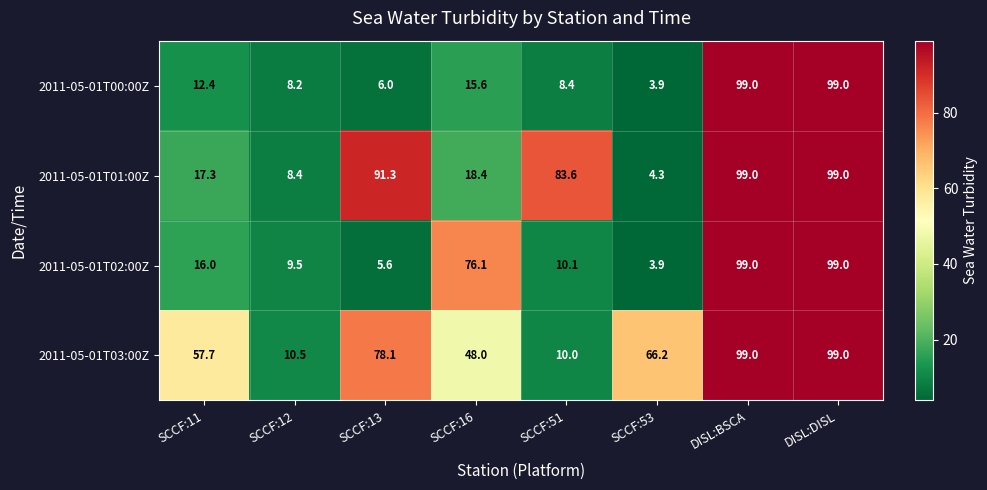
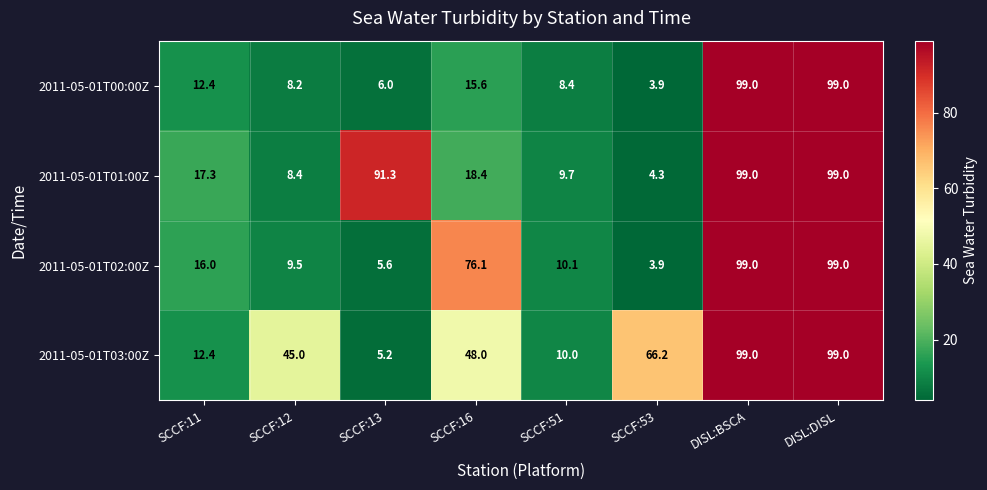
  {
    "2011-05-01T00:00Z": {
      "SCCF:11": 12.4,
      "SCCF:12": 8.2,
      "SCCF:13": 6.0,
      "SCCF:16": 15.6,
      "SCCF:51": 8.4,
      "SCCF:53": 3.9,
      "DISL:BSCA": 99.0,
      "DISL:DISL": 99.0
    },
    "2011-05-01T01:00Z": {
      "SCCF:11": 17.3,
      "SCCF:12": 8.4,
      "SCCF:13": 91.3,
      "SCCF:16": 18.4,
-     "SCCF:51": 83.6,
+     "SCCF:51": 9.7,
      "SCCF:53": 4.3,
      "DISL:BSCA": 99.0,
      "DISL:DISL": 99.0
    },
    "2011-05-01T02:00Z": {
      "SCCF:11": 16.0,
      "SCCF:12": 9.5,
      "SCCF:13": 5.6,
      "SCCF:16": 76.1,
      "SCCF:51": 10.1,
      "SCCF:53": 3.9,
      "DISL:BSCA": 99.0,
      "DISL:DISL": 99.0
    },
    "2011-05-01T03:00Z": {
-     "SCCF:11": 57.7,
-     "SCCF:12": 10.5,
-     "SCCF:13": 78.1,
+     "SCCF:11": 12.4,
+     "SCCF:12": 45.0,
+     "SCCF:13": 5.2,
      "SCCF:16": 48.0,
      "SCCF:51": 10.0,
      "SCCF:53": 66.2,
      "DISL:BSCA": 99.0,
      "DISL:DISL": 99.0
    }
  }
